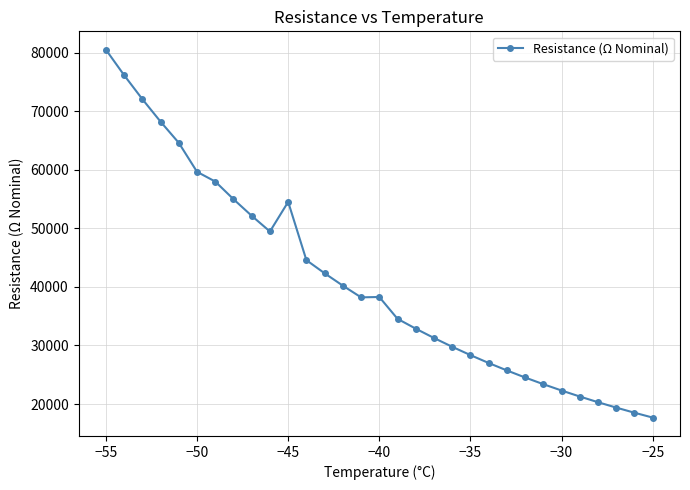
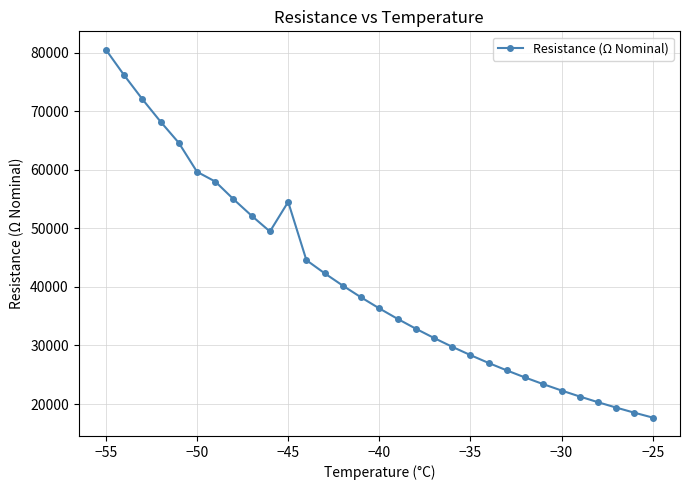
  {
    "−55": 81000,
    "−50": 60000,
    "−45": 55000,
-   "−40": 38000,
+   "−40": 36000,
    "−35": 28000,
    "−30": 22000,
    "−25": 18000
  }
